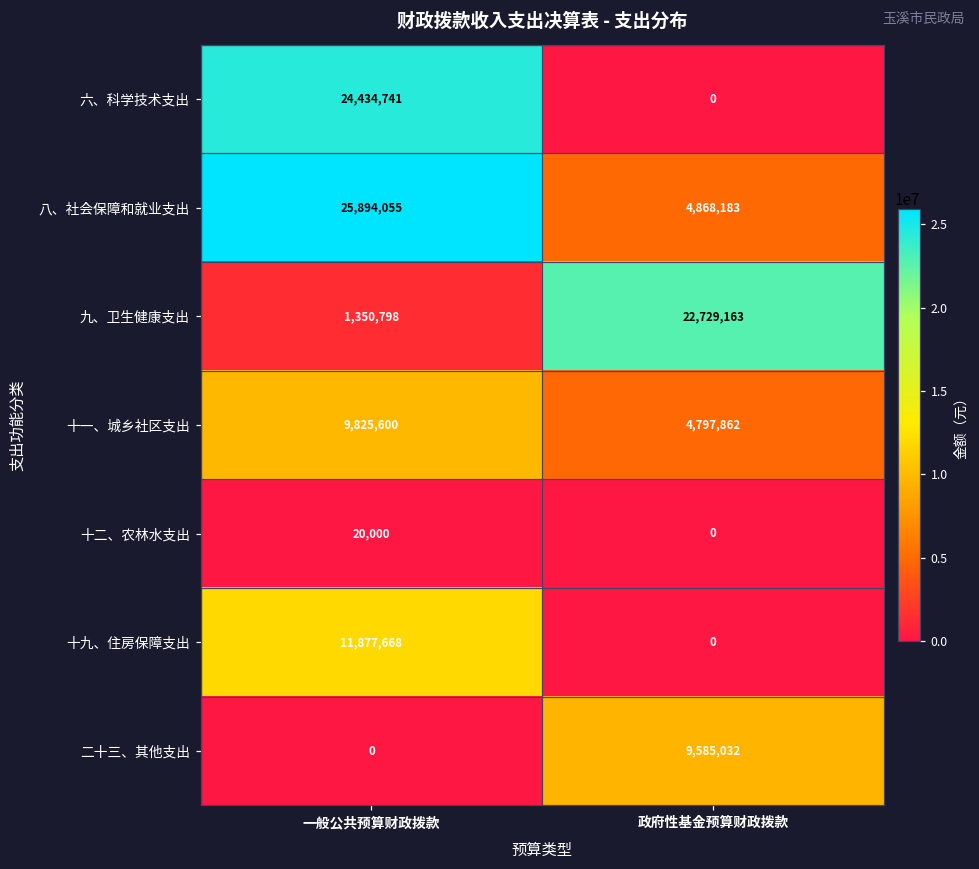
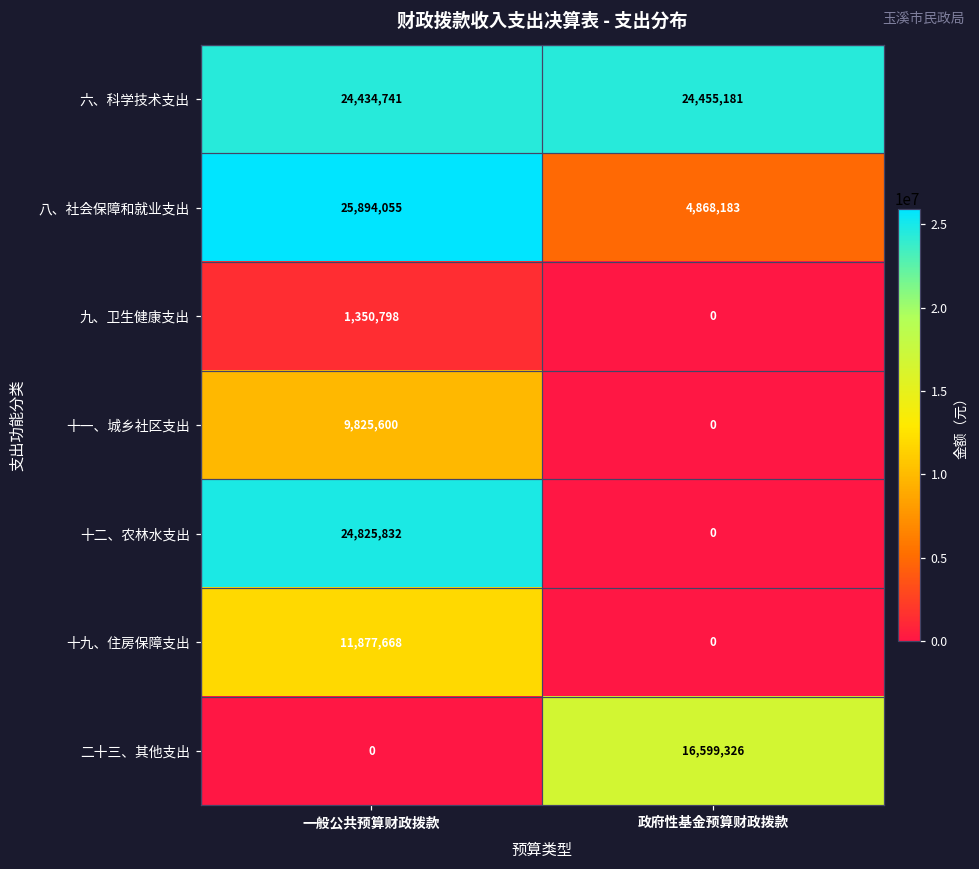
  {
    "六、科学技术支出": {
      "一般公共预算财政拨款": "24,434,741",
-     "政府性基金预算财政拨款": "0"
+     "政府性基金预算财政拨款": "24,455,181"
    },
    "八、社会保障和就业支出": {
      "一般公共预算财政拨款": "25,894,055",
      "政府性基金预算财政拨款": "4,868,183"
    },
    "九、卫生健康支出": {
      "一般公共预算财政拨款": "1,350,798",
-     "政府性基金预算财政拨款": "22,729,163"
+     "政府性基金预算财政拨款": "0"
    },
    "十一、城乡社区支出": {
      "一般公共预算财政拨款": "9,825,600",
-     "政府性基金预算财政拨款": "4,797,862"
+     "政府性基金预算财政拨款": "0"
    },
    "十二、农林水支出": {
-     "一般公共预算财政拨款": "20,000",
+     "一般公共预算财政拨款": "24,825,832",
      "政府性基金预算财政拨款": "0"
    },
    "十九、住房保障支出": {
      "一般公共预算财政拨款": "11,877,668",
      "政府性基金预算财政拨款": "0"
    },
    "二十三、其他支出": {
      "一般公共预算财政拨款": "0",
-     "政府性基金预算财政拨款": "9,585,032"
+     "政府性基金预算财政拨款": "16,599,326"
    }
  }
